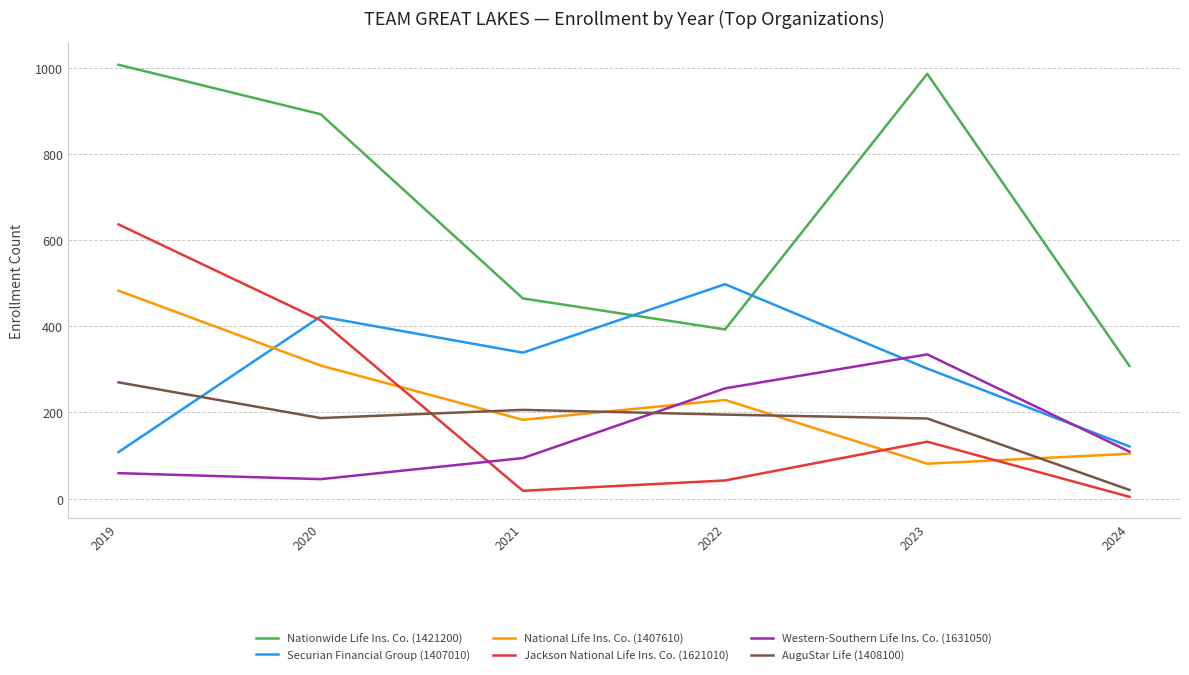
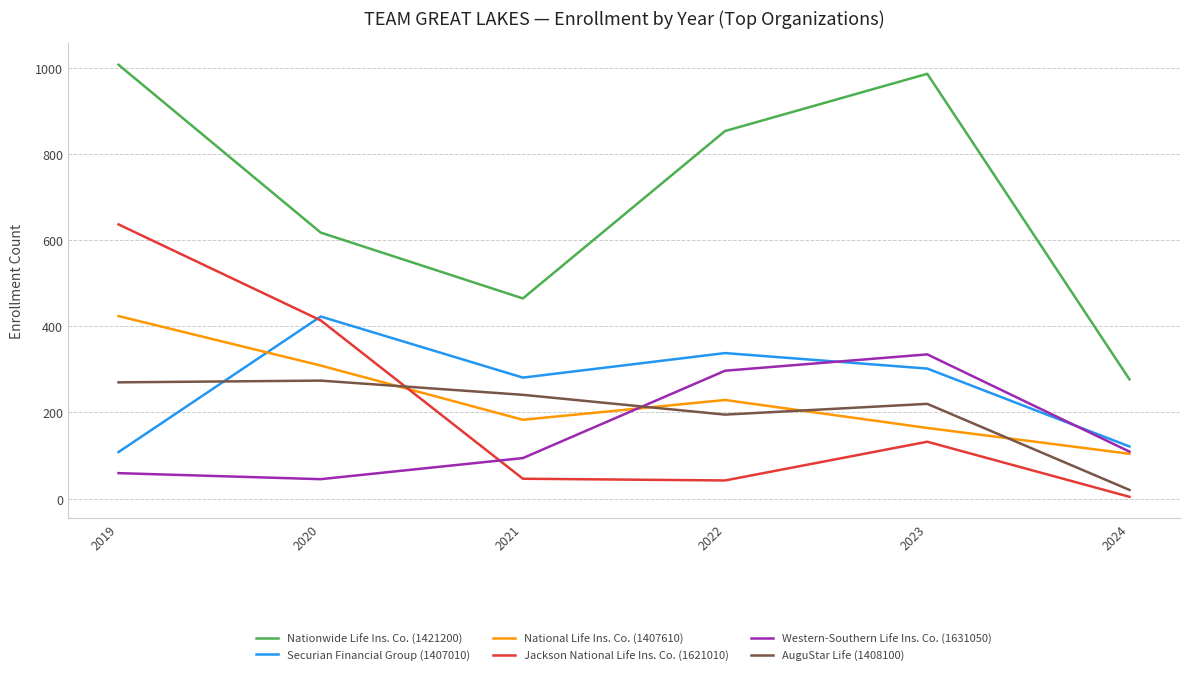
  {
    "Nationwide Life Ins. Co. (1421200)": {
      "2019": 1010,
-     "2020": 890,
+     "2020": 620,
      "2021": 470,
-     "2022": 390,
+     "2022": 850,
      "2023": 990,
-     "2024": 310
+     "2024": 280
    },
    "Securian Financial Group (1407010)": {
      "2019": 110,
      "2020": 420,
-     "2021": 340,
-     "2022": 500,
+     "2021": 280,
+     "2022": 340,
      "2023": 300,
      "2024": 120
    },
    "National Life Ins. Co. (1407610)": {
-     "2019": 480,
+     "2019": 420,
      "2020": 310,
      "2021": 180,
      "2022": 230,
-     "2023": 80
+     "2023": 160
    },
    "Jackson National Life Ins. Co. (1621010)": {
      "2019": 640,
      "2020": 410,
-     "2021": 20,
+     "2021": 50,
      "2022": 40,
      "2023": 130,
      "2024": 0
    },
    "Western-Southern Life Ins. Co. (1631050)": {
      "2019": 60,
      "2020": 50,
      "2021": 90,
-     "2022": 260,
+     "2022": 300,
      "2023": 340
    },
    "AuguStar Life (1408100)": {
      "2019": 270,
-     "2020": 190,
-     "2021": 210,
+     "2020": 270,
+     "2021": 240,
      "2022": 200,
-     "2023": 190,
+     "2023": 220,
      "2024": 20
    }
  }
